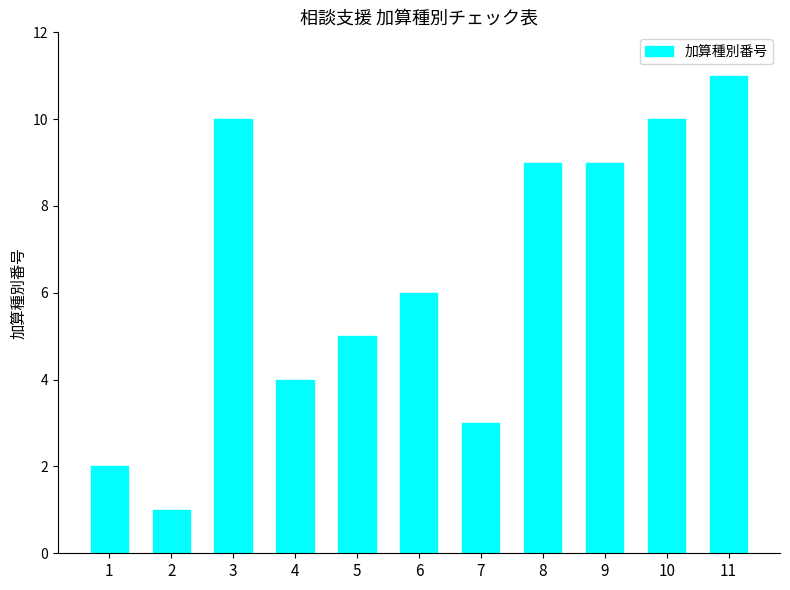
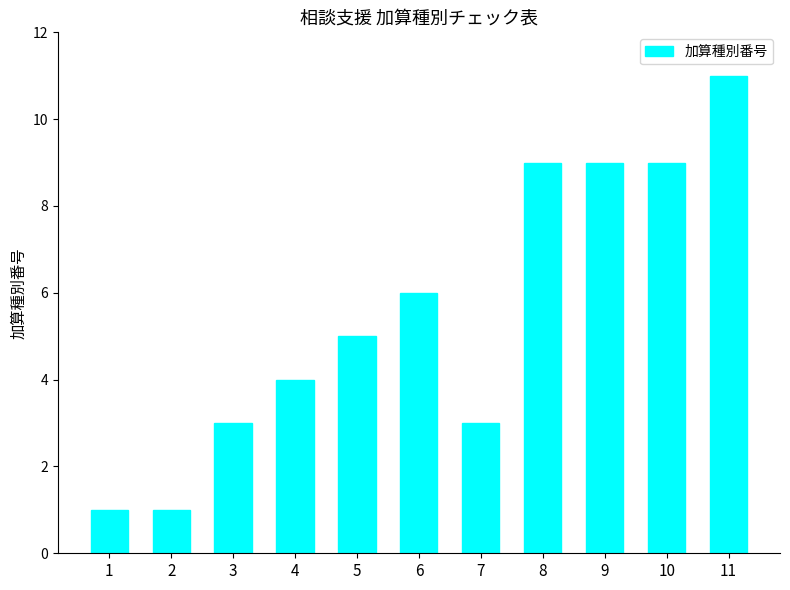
  {
-   "1": 2,
+   "1": 1,
    "2": 1,
-   "3": 10,
+   "3": 3,
    "4": 4,
    "5": 5,
    "6": 6,
    "7": 3,
    "8": 9,
    "9": 9,
-   "10": 10,
+   "10": 9,
    "11": 11
  }
